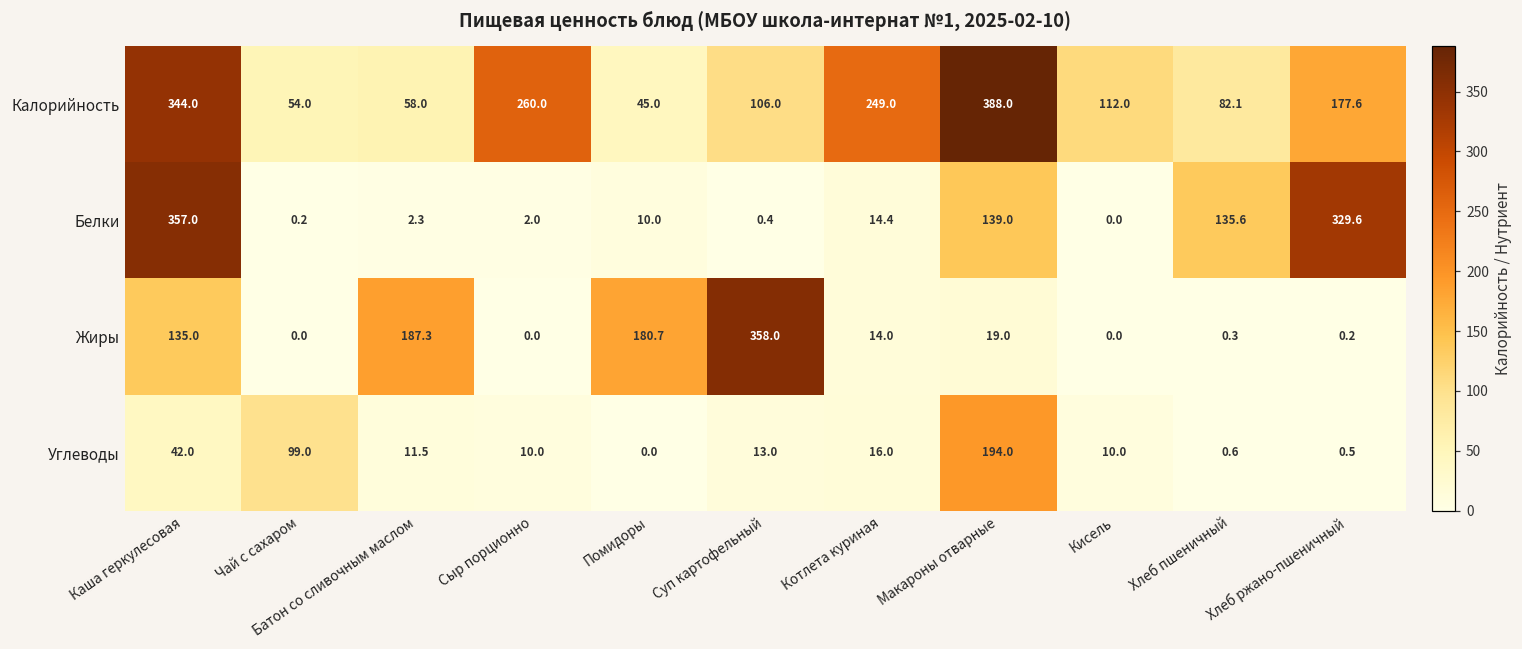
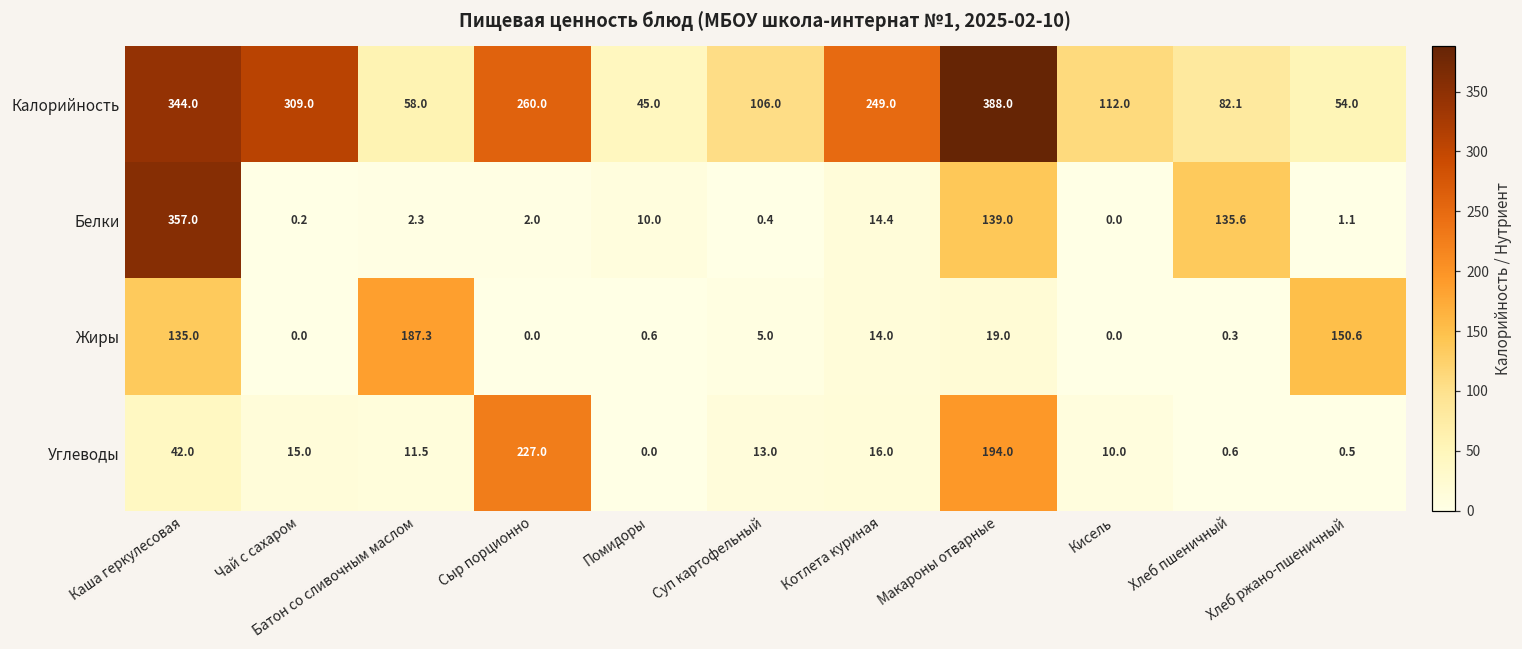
  {
    "Калорийность": {
      "Каша геркулесовая": 344.0,
-     "Чай с сахаром": 54.0,
+     "Чай с сахаром": 309.0,
      "Батон со сливочным маслом": 58.0,
      "Сыр порционно": 260.0,
      "Помидоры": 45.0,
      "Суп картофельный": 106.0,
      "Котлета куриная": 249.0,
      "Макароны отварные": 388.0,
      "Кисель": 112.0,
      "Хлеб пшеничный": 82.1,
-     "Хлеб ржано-пшеничный": 177.6
+     "Хлеб ржано-пшеничный": 54.0
    },
    "Белки": {
      "Каша геркулесовая": 357.0,
      "Чай с сахаром": 0.2,
      "Батон со сливочным маслом": 2.3,
      "Сыр порционно": 2.0,
      "Помидоры": 10.0,
      "Суп картофельный": 0.4,
      "Котлета куриная": 14.4,
      "Макароны отварные": 139.0,
      "Кисель": 0.0,
      "Хлеб пшеничный": 135.6,
-     "Хлеб ржано-пшеничный": 329.6
+     "Хлеб ржано-пшеничный": 1.1
    },
    "Жиры": {
      "Каша геркулесовая": 135.0,
      "Чай с сахаром": 0.0,
      "Батон со сливочным маслом": 187.3,
      "Сыр порционно": 0.0,
-     "Помидоры": 180.7,
-     "Суп картофельный": 358.0,
+     "Помидоры": 0.6,
+     "Суп картофельный": 5.0,
      "Котлета куриная": 14.0,
      "Макароны отварные": 19.0,
      "Кисель": 0.0,
      "Хлеб пшеничный": 0.3,
-     "Хлеб ржано-пшеничный": 0.2
+     "Хлеб ржано-пшеничный": 150.6
    },
    "Углеводы": {
      "Каша геркулесовая": 42.0,
-     "Чай с сахаром": 99.0,
+     "Чай с сахаром": 15.0,
      "Батон со сливочным маслом": 11.5,
-     "Сыр порционно": 10.0,
+     "Сыр порционно": 227.0,
      "Помидоры": 0.0,
      "Суп картофельный": 13.0,
      "Котлета куриная": 16.0,
      "Макароны отварные": 194.0,
      "Кисель": 10.0,
      "Хлеб пшеничный": 0.6,
      "Хлеб ржано-пшеничный": 0.5
    }
  }
